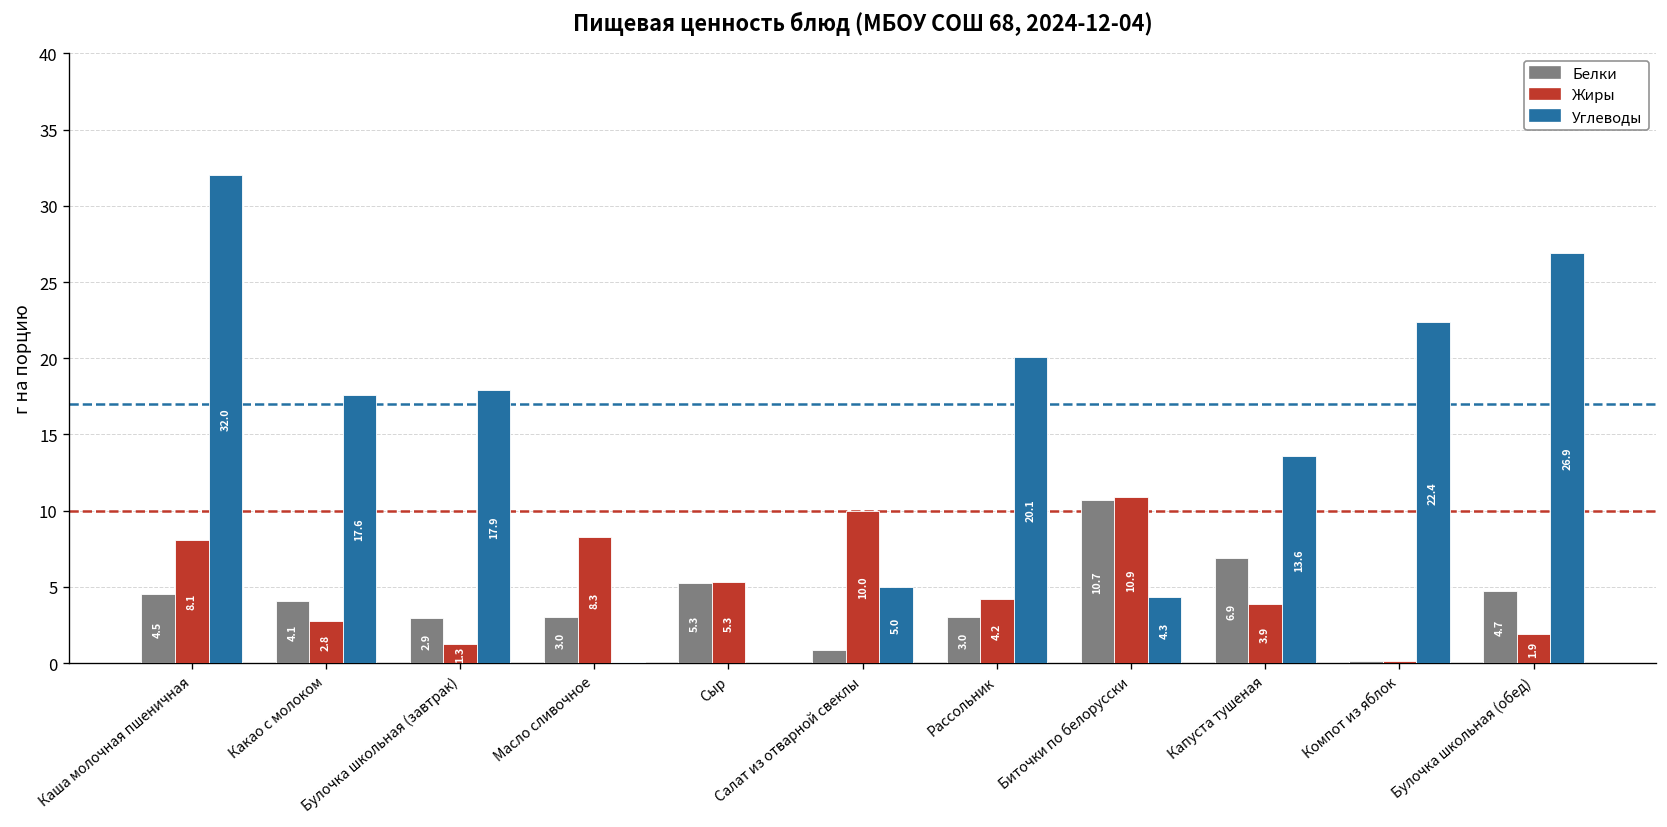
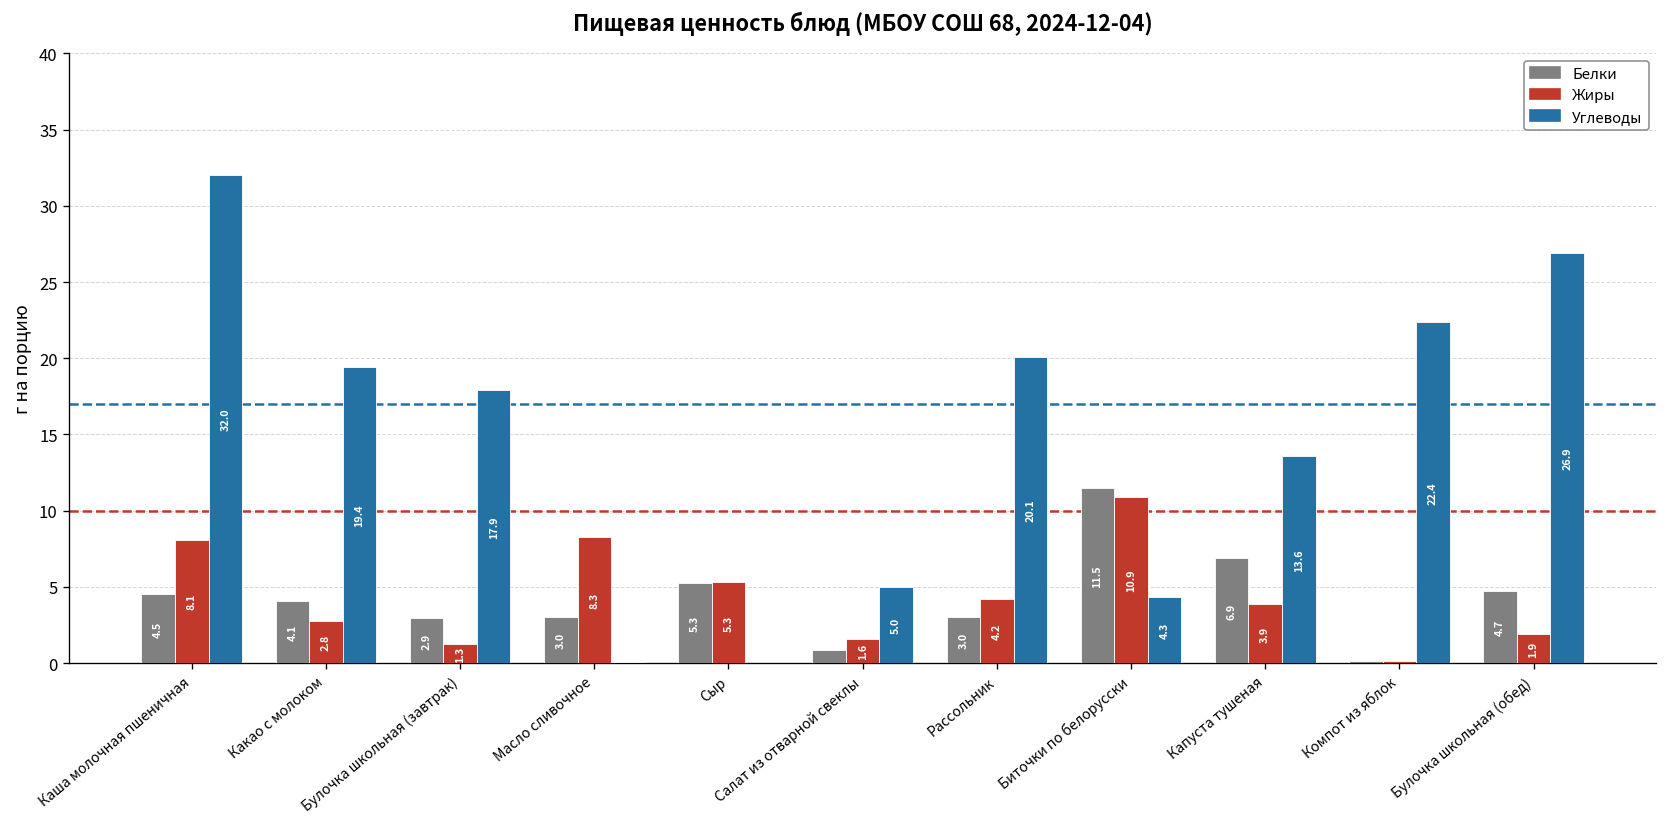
  {
    "Белки": {
      "Каша молочная пшеничная": 4.5,
      "Какао с молоком": 4.1,
      "Булочка школьная (завтрак)": 2.9,
      "Масло сливочное": 3.0,
      "Сыр": 5.3,
      "Рассольник": 3.0,
-     "Биточки по белорусски": 10.7,
+     "Биточки по белорусски": 11.5,
      "Капуста тушеная": 6.9,
      "Булочка школьная (обед)": 4.7
    },
    "Жиры": {
      "Каша молочная пшеничная": 8.1,
      "Какао с молоком": 2.8,
      "Булочка школьная (завтрак)": 1.3,
      "Масло сливочное": 8.3,
      "Сыр": 5.3,
-     "Салат из отварной свеклы": 10.0,
+     "Салат из отварной свеклы": 1.6,
      "Рассольник": 4.2,
      "Биточки по белорусски": 10.9,
      "Капуста тушеная": 3.9,
      "Булочка школьная (обед)": 1.9
    },
    "Углеводы": {
      "Каша молочная пшеничная": 32.0,
-     "Какао с молоком": 17.6,
+     "Какао с молоком": 19.4,
      "Булочка школьная (завтрак)": 17.9,
      "Салат из отварной свеклы": 5.0,
      "Рассольник": 20.1,
      "Биточки по белорусски": 4.3,
      "Капуста тушеная": 13.6,
      "Компот из яблок": 22.4,
      "Булочка школьная (обед)": 26.9
    }
  }
